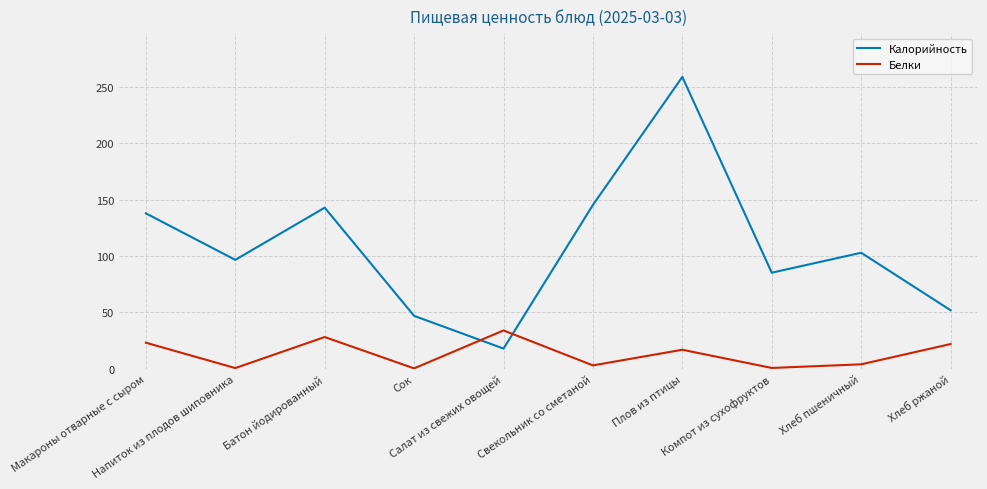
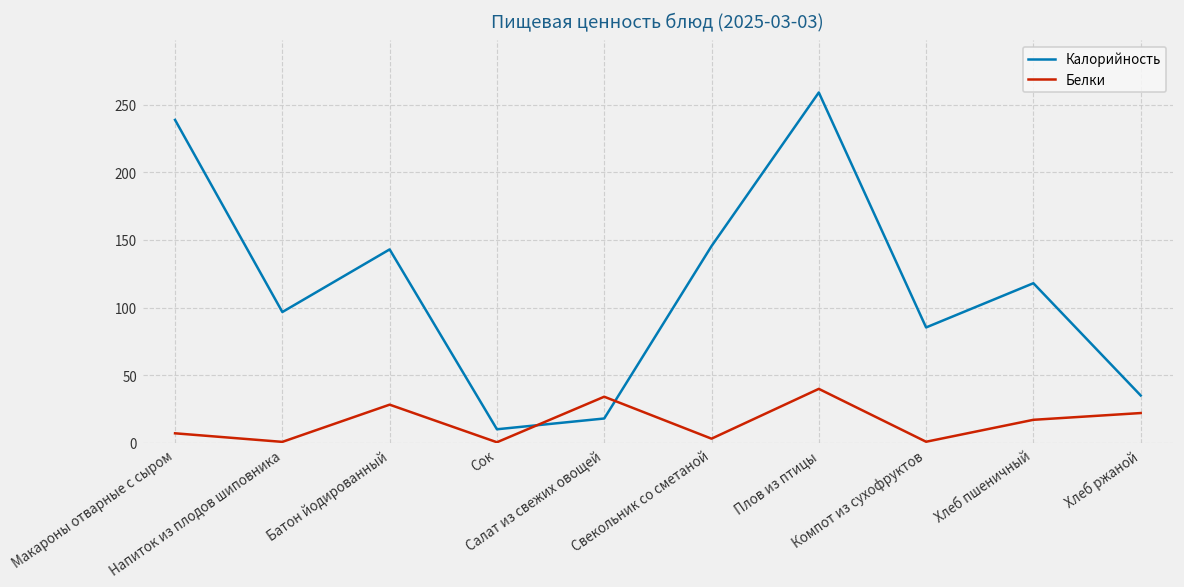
  {
    "Калорийность": {
-     "Макароны отварные с сыром": 138,
+     "Макароны отварные с сыром": 239,
      "Напиток из плодов шиповника": 97,
      "Батон йодированный": 143,
-     "Сок": 47,
+     "Сок": 10,
      "Салат из свежих овощей": 18,
      "Свекольник со сметаной": 145,
      "Плов из птицы": 259,
      "Компот из сухофруктов": 85,
-     "Хлеб пшеничный": 103,
-     "Хлеб ржаной": 52
+     "Хлеб пшеничный": 118,
+     "Хлеб ржаной": 35
    },
    "Белки": {
-     "Макароны отварные с сыром": 23,
+     "Макароны отварные с сыром": 7,
      "Напиток из плодов шиповника": 1,
      "Батон йодированный": 28,
      "Сок": 0,
      "Салат из свежих овощей": 34,
      "Свекольник со сметаной": 3,
-     "Плов из птицы": 17,
+     "Плов из птицы": 40,
      "Компот из сухофруктов": 1,
-     "Хлеб пшеничный": 4,
+     "Хлеб пшеничный": 17,
      "Хлеб ржаной": 22
    }
  }
